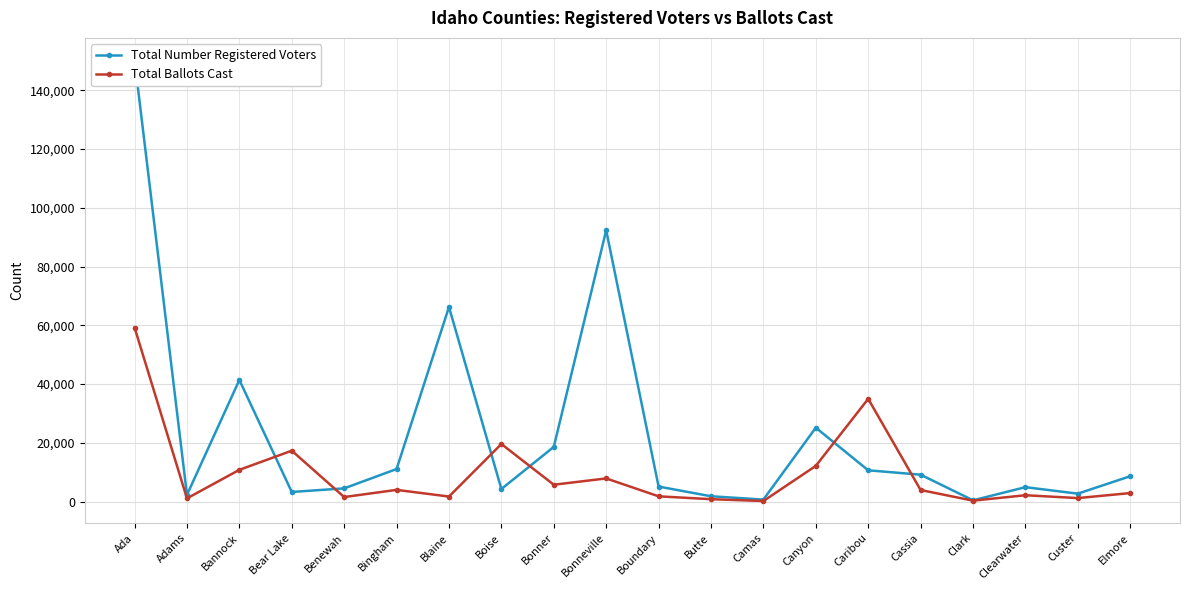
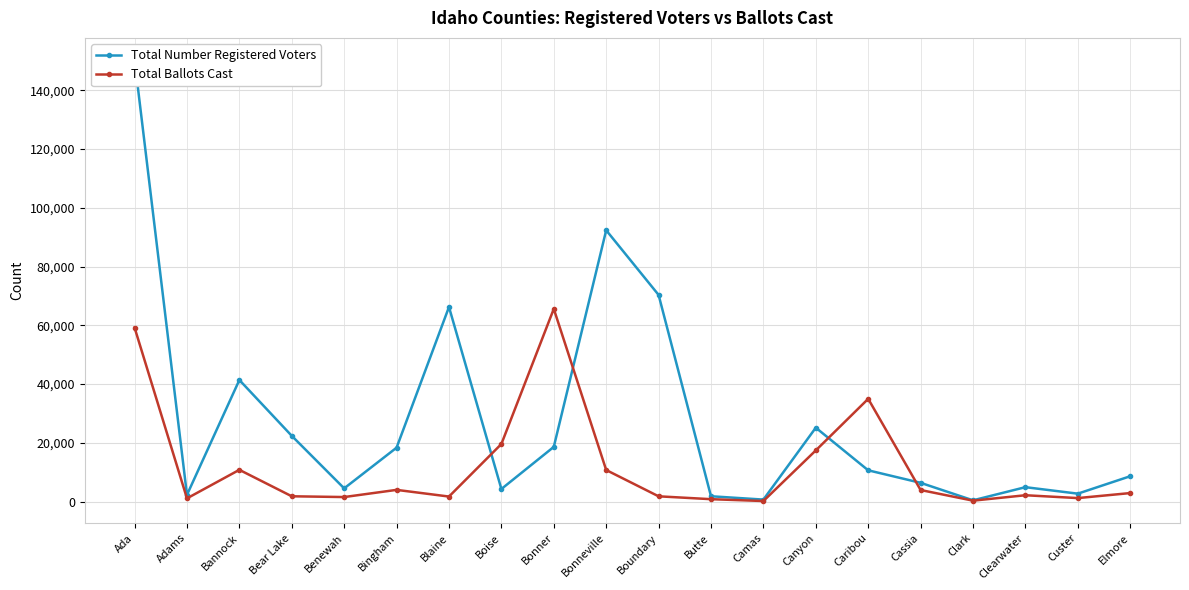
  {
    "Total Number Registered Voters": {
      "Adams": "2,000",
      "Bannock": "41,000",
-     "Bear Lake": "3,000",
+     "Bear Lake": "22,000",
      "Benewah": "5,000",
-     "Bingham": "11,000",
+     "Bingham": "18,000",
      "Blaine": "66,000",
      "Boise": "4,000",
      "Bonner": "19,000",
      "Bonneville": "92,000",
-     "Boundary": "5,000",
+     "Boundary": "70,000",
      "Butte": "2,000",
      "Canyon": "25,000",
      "Caribou": "11,000",
-     "Cassia": "9,000",
+     "Cassia": "6,000",
      "Clearwater": "5,000",
      "Custer": "3,000",
      "Elmore": "9,000"
    },
    "Total Ballots Cast": {
      "Ada": "59,000",
      "Adams": "1,000",
      "Bannock": "11,000",
-     "Bear Lake": "17,000",
+     "Bear Lake": "2,000",
      "Benewah": "2,000",
      "Bingham": "4,000",
      "Blaine": "2,000",
      "Boise": "20,000",
-     "Bonner": "6,000",
-     "Bonneville": "8,000",
+     "Bonner": "66,000",
+     "Bonneville": "11,000",
      "Boundary": "2,000",
      "Butte": "1,000",
-     "Canyon": "12,000",
+     "Canyon": "17,000",
      "Caribou": "35,000",
      "Cassia": "4,000",
      "Clearwater": "2,000",
      "Custer": "1,000",
      "Elmore": "3,000"
    }
  }
